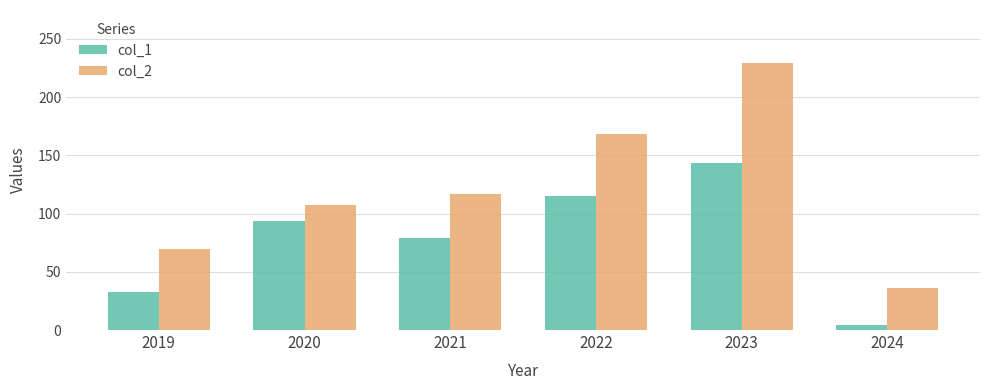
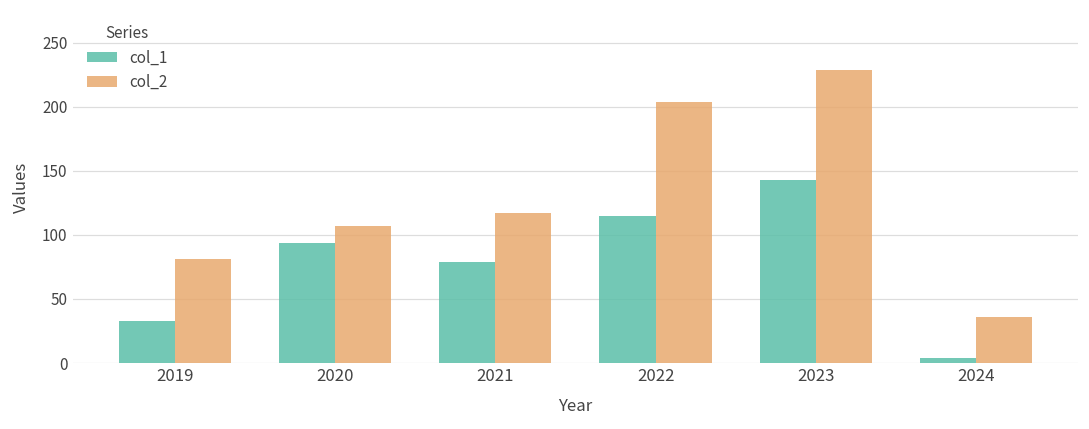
  {
    "col_1": {
      "2019": 33,
      "2020": 94,
      "2021": 79,
      "2022": 115,
      "2023": 143,
      "2024": 4
    },
    "col_2": {
-     "2019": 70,
+     "2019": 81,
      "2020": 107,
      "2021": 117,
-     "2022": 168,
+     "2022": 204,
      "2023": 229,
      "2024": 36
    }
  }
